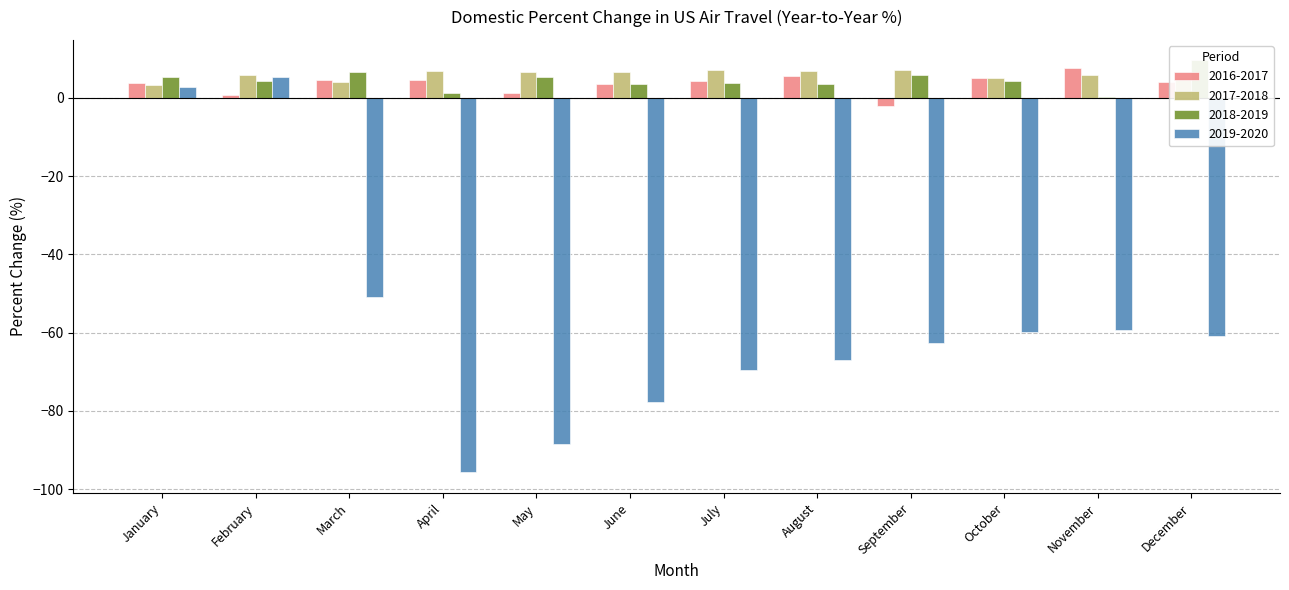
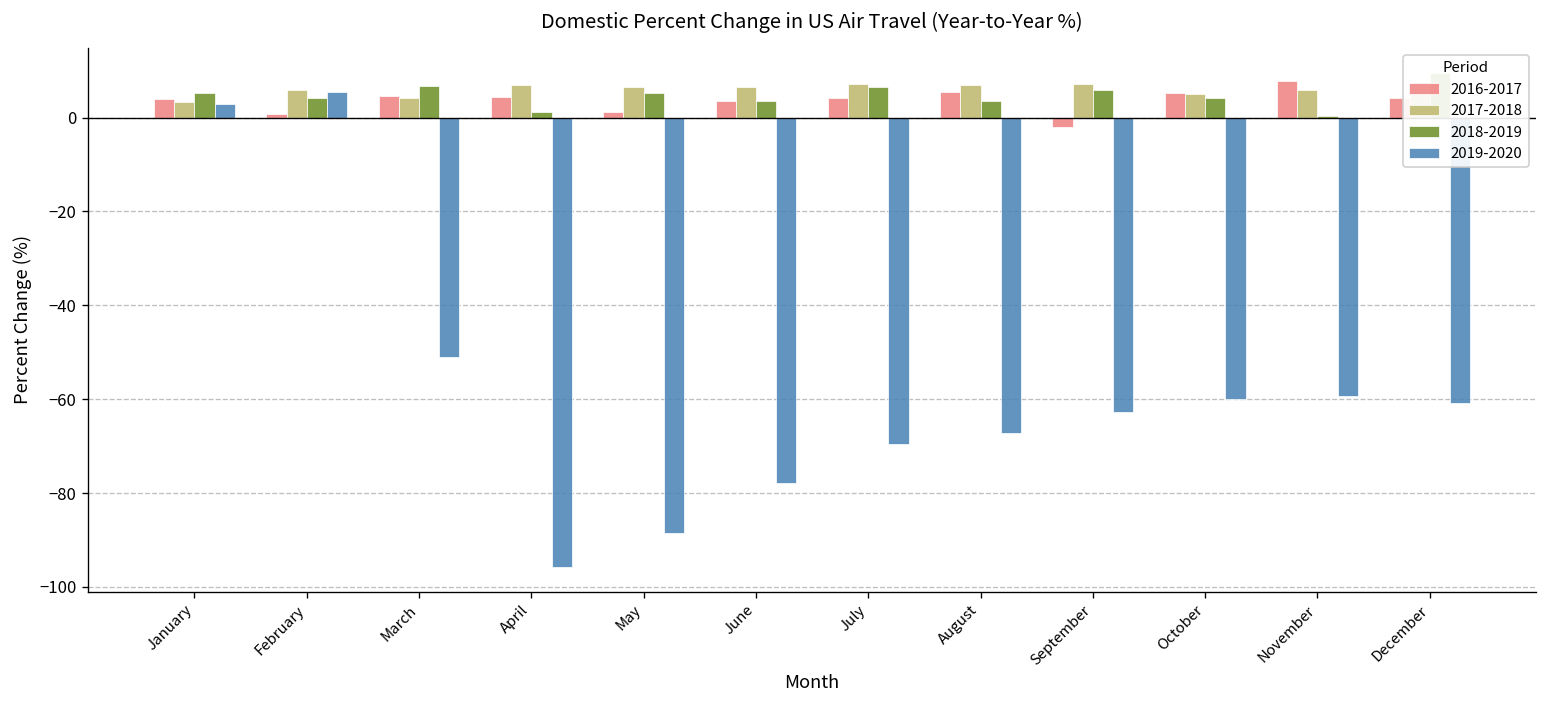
  {
    "2016-2017": {
      "January": 4,
      "February": 1,
      "March": 5,
      "April": 4,
      "May": 1,
      "June": 4,
      "July": 4,
      "August": 6,
      "September": -2,
      "October": 5,
      "November": 8,
      "December": 4
    },
    "2017-2018": {
      "January": 3,
      "February": 6,
      "March": 4,
      "April": 7,
      "May": 7,
      "June": 7,
      "July": 7,
      "August": 7,
      "September": 7,
      "October": 5,
      "November": 6
    },
    "2018-2019": {
      "January": 5,
      "February": 4,
      "March": 7,
      "April": 1,
      "May": 5,
      "June": 4,
-     "July": 4,
+     "July": 6,
      "August": 3,
      "September": 6,
      "October": 4
    },
    "2019-2020": {
      "January": 3,
      "February": 5,
      "March": -51,
      "April": -96,
      "May": -89,
      "June": -78,
      "July": -70,
      "August": -67,
      "September": -63,
      "October": -60,
      "November": -59,
      "December": -61
    }
  }
